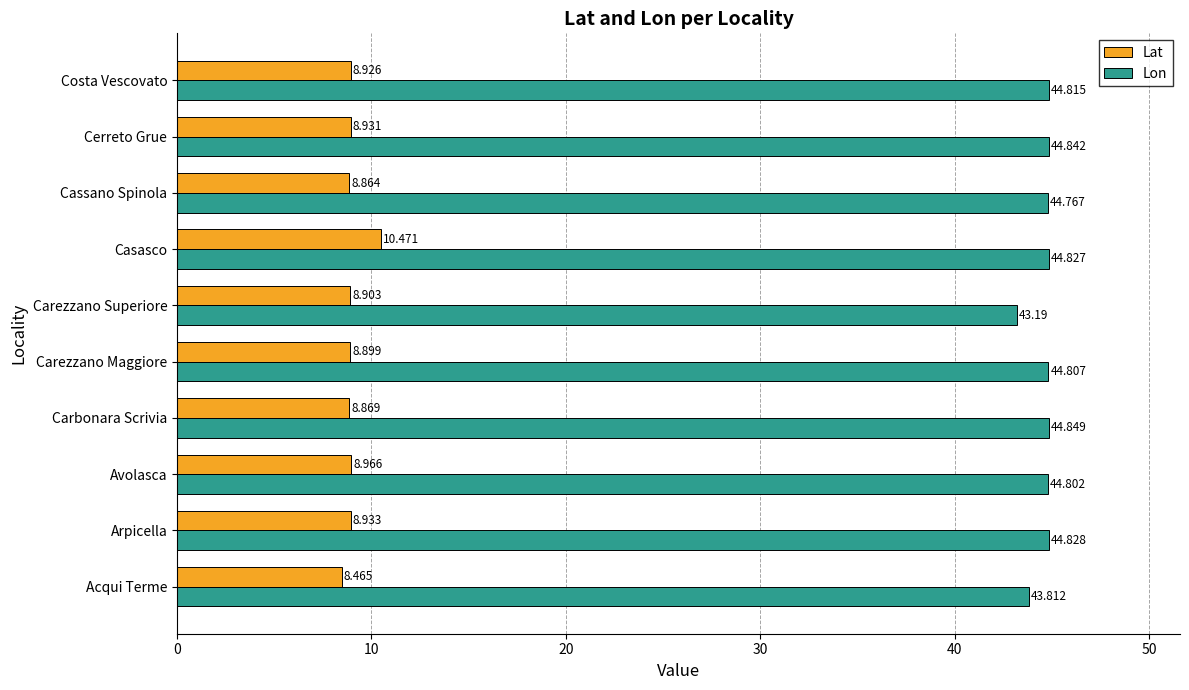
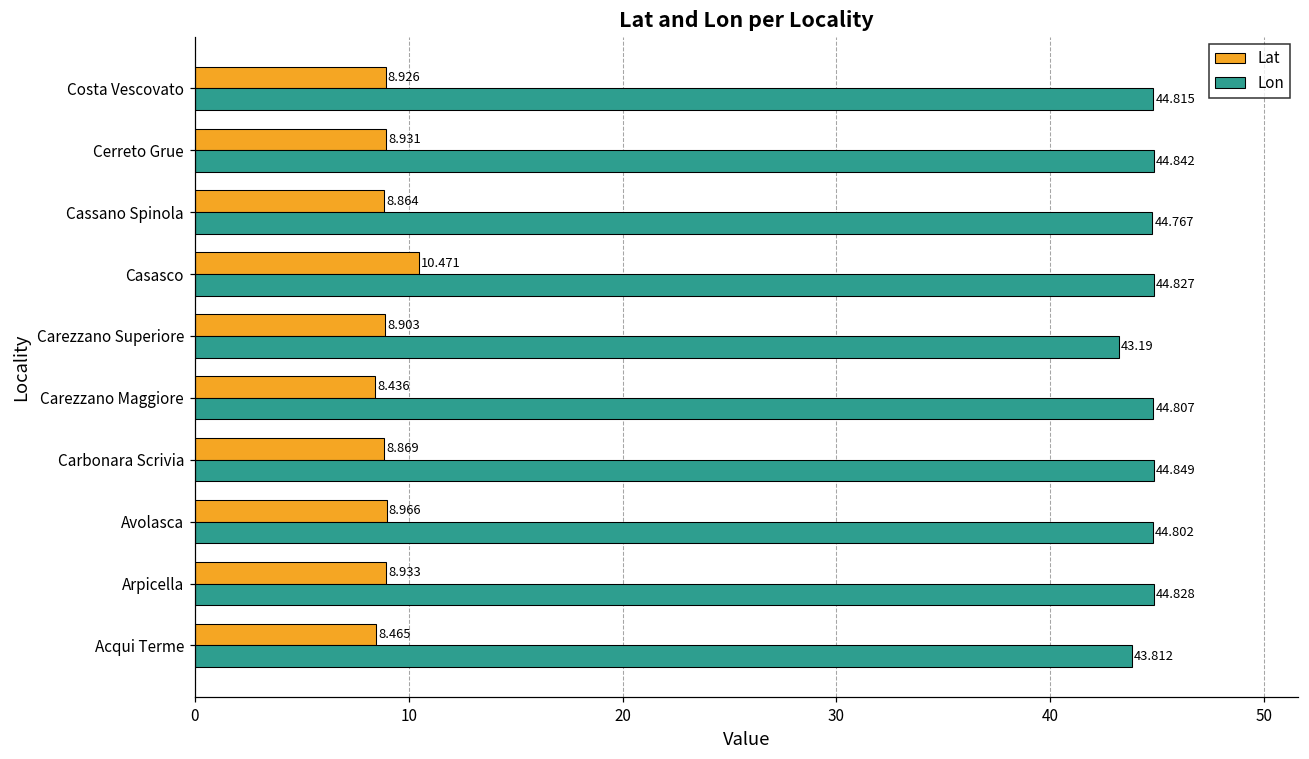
  {
    "Lat": {
      "Costa Vescovato": 8.926,
      "Cerreto Grue": 8.931,
      "Cassano Spinola": 8.864,
      "Casasco": 10.471,
      "Carezzano Superiore": 8.903,
-     "Carezzano Maggiore": 8.899,
+     "Carezzano Maggiore": 8.436,
      "Carbonara Scrivia": 8.869,
      "Avolasca": 8.966,
      "Arpicella": 8.933,
      "Acqui Terme": 8.465
    },
    "Lon": {
      "Costa Vescovato": 44.815,
      "Cerreto Grue": 44.842,
      "Cassano Spinola": 44.767,
      "Casasco": 44.827,
      "Carezzano Superiore": 43.19,
      "Carezzano Maggiore": 44.807,
      "Carbonara Scrivia": 44.849,
      "Avolasca": 44.802,
      "Arpicella": 44.828,
      "Acqui Terme": 43.812
    }
  }
